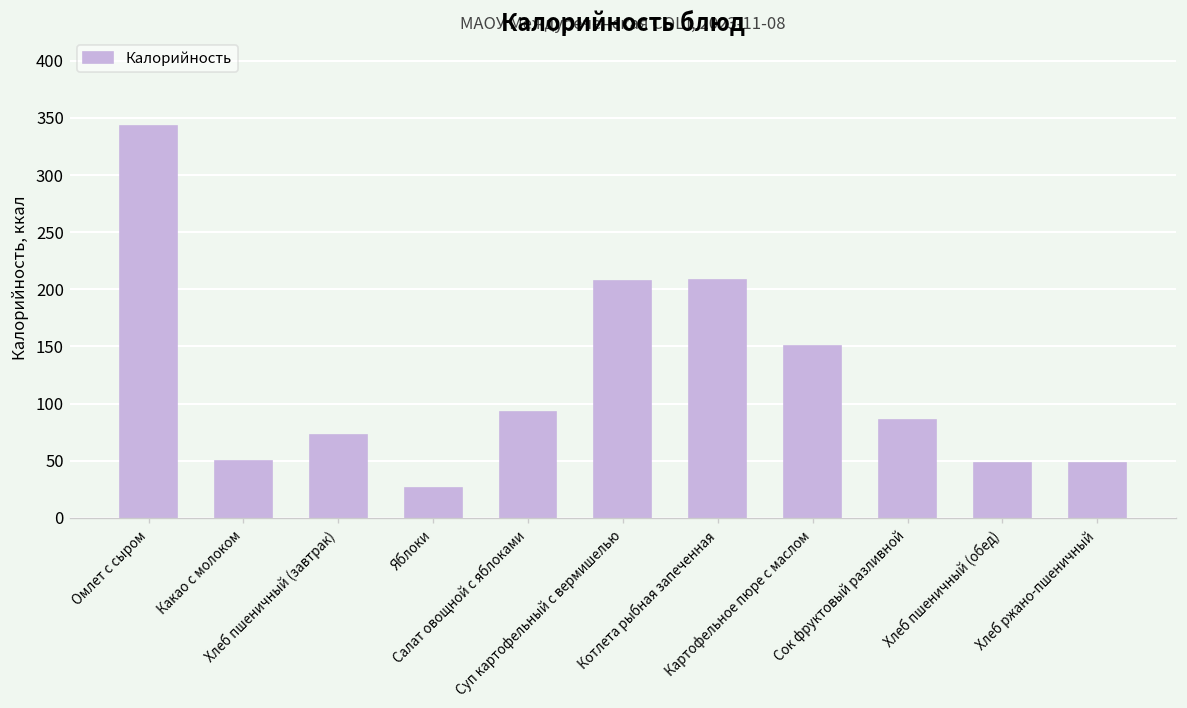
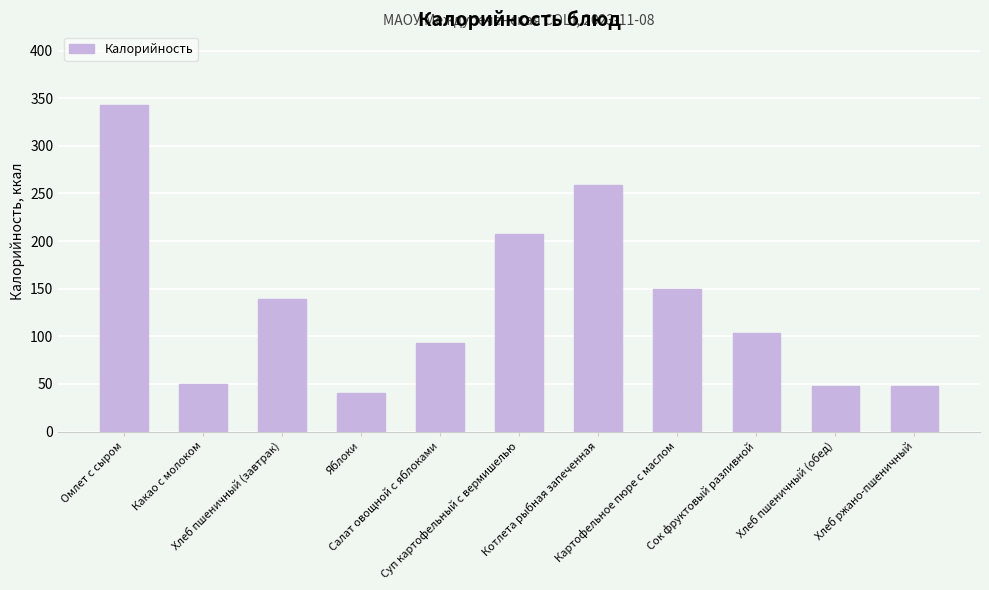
  {
    "Омлет с сыром": 340,
    "Какао с молоком": 50,
-   "Хлеб пшеничный (завтрак)": 70,
-   "Яблоки": 30,
+   "Хлеб пшеничный (завтрак)": 140,
+   "Яблоки": 40,
    "Салат овощной с яблоками": 90,
    "Суп картофельный с вермишелью": 210,
-   "Котлета рыбная запеченная": 210,
+   "Котлета рыбная запеченная": 260,
    "Картофельное пюре с маслом": 150,
-   "Сок фруктовый разливной": 90,
+   "Сок фруктовый разливной": 100,
    "Хлеб пшеничный (обед)": 50,
    "Хлеб ржано-пшеничный": 50
  }
